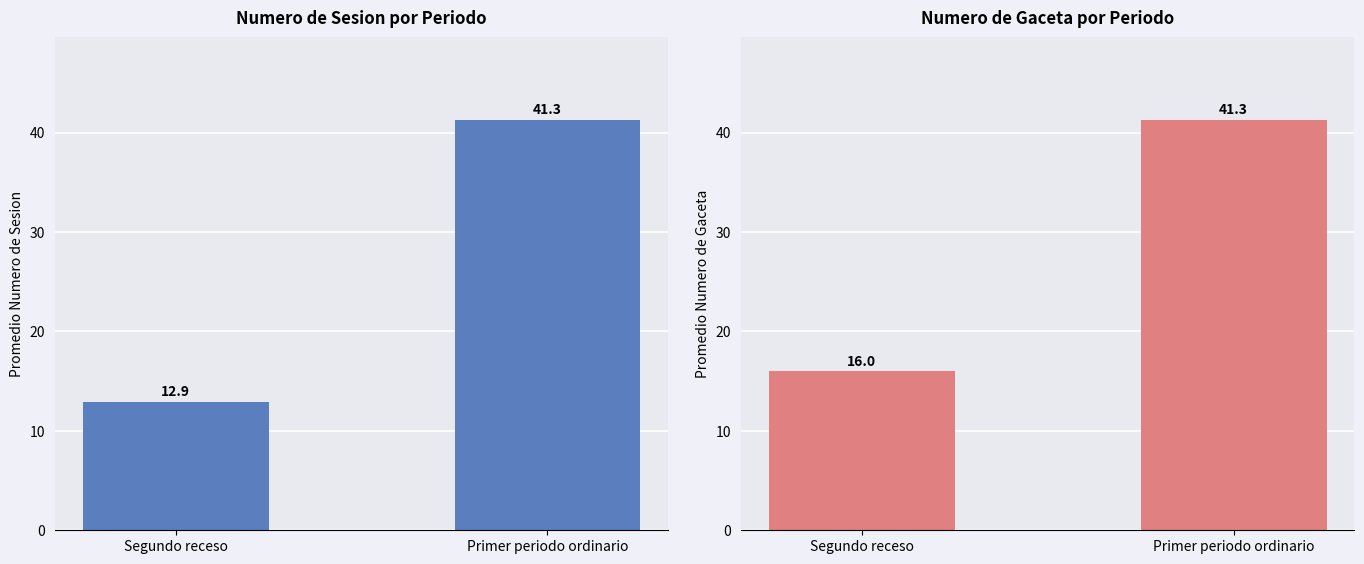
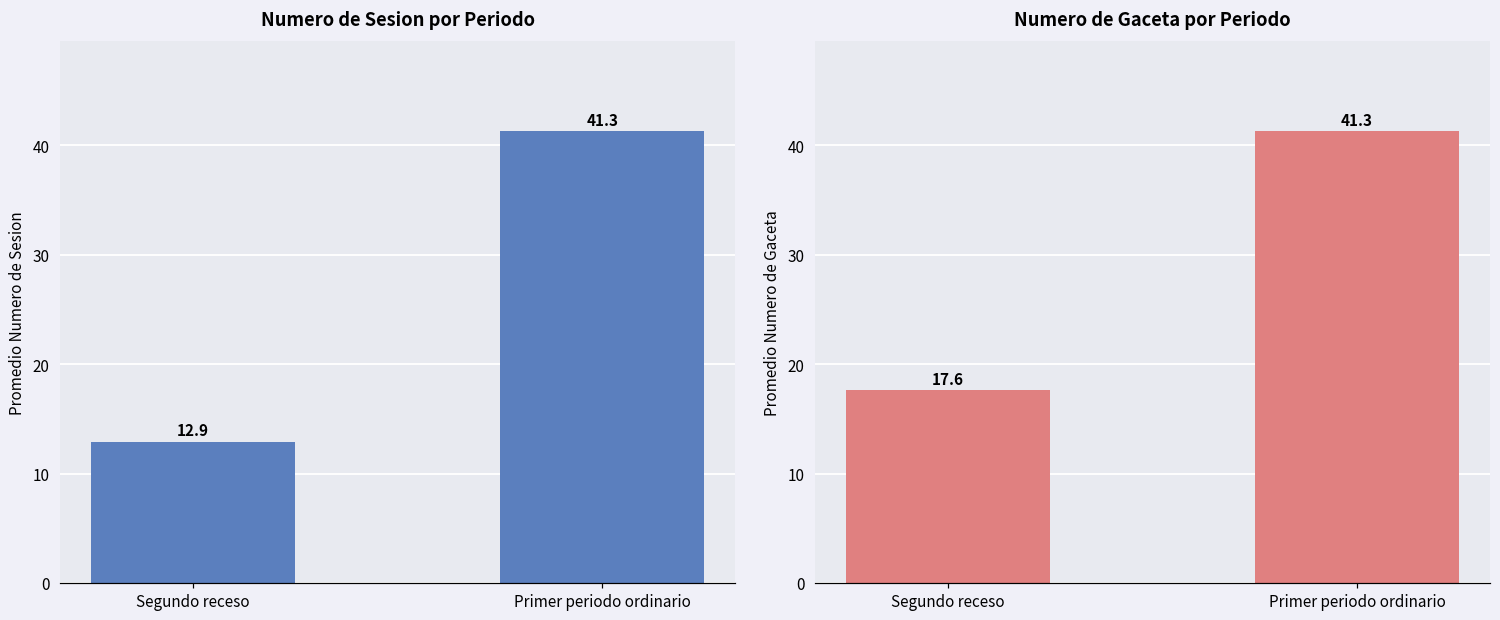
  {
    "Numero de Sesion por Periodo": {
      "Segundo receso": 12.9,
      "Primer periodo ordinario": 41.3
    },
    "Numero de Gaceta por Periodo": {
-     "Segundo receso": 16.0,
+     "Segundo receso": 17.6,
      "Primer periodo ordinario": 41.3
    }
  }
